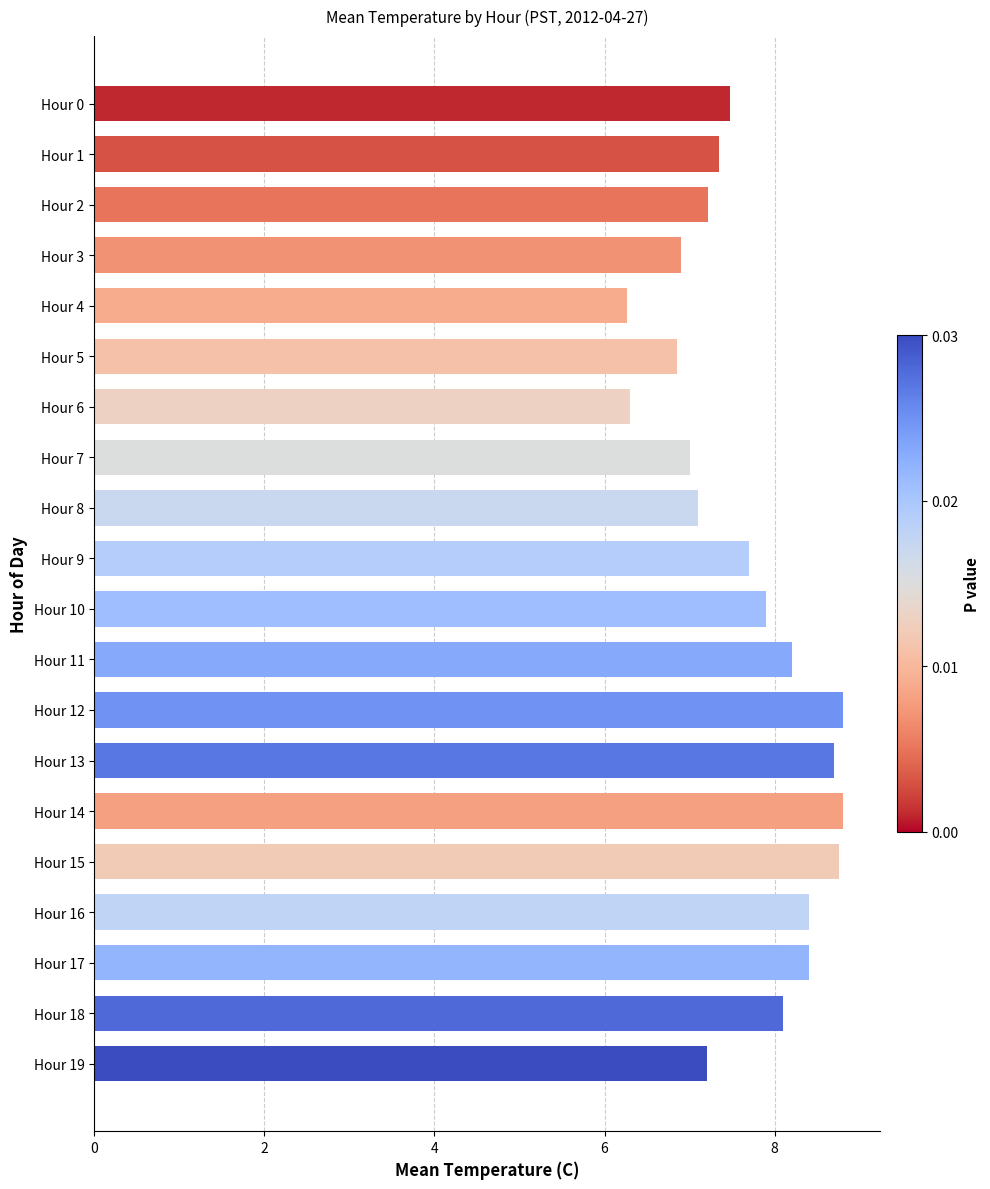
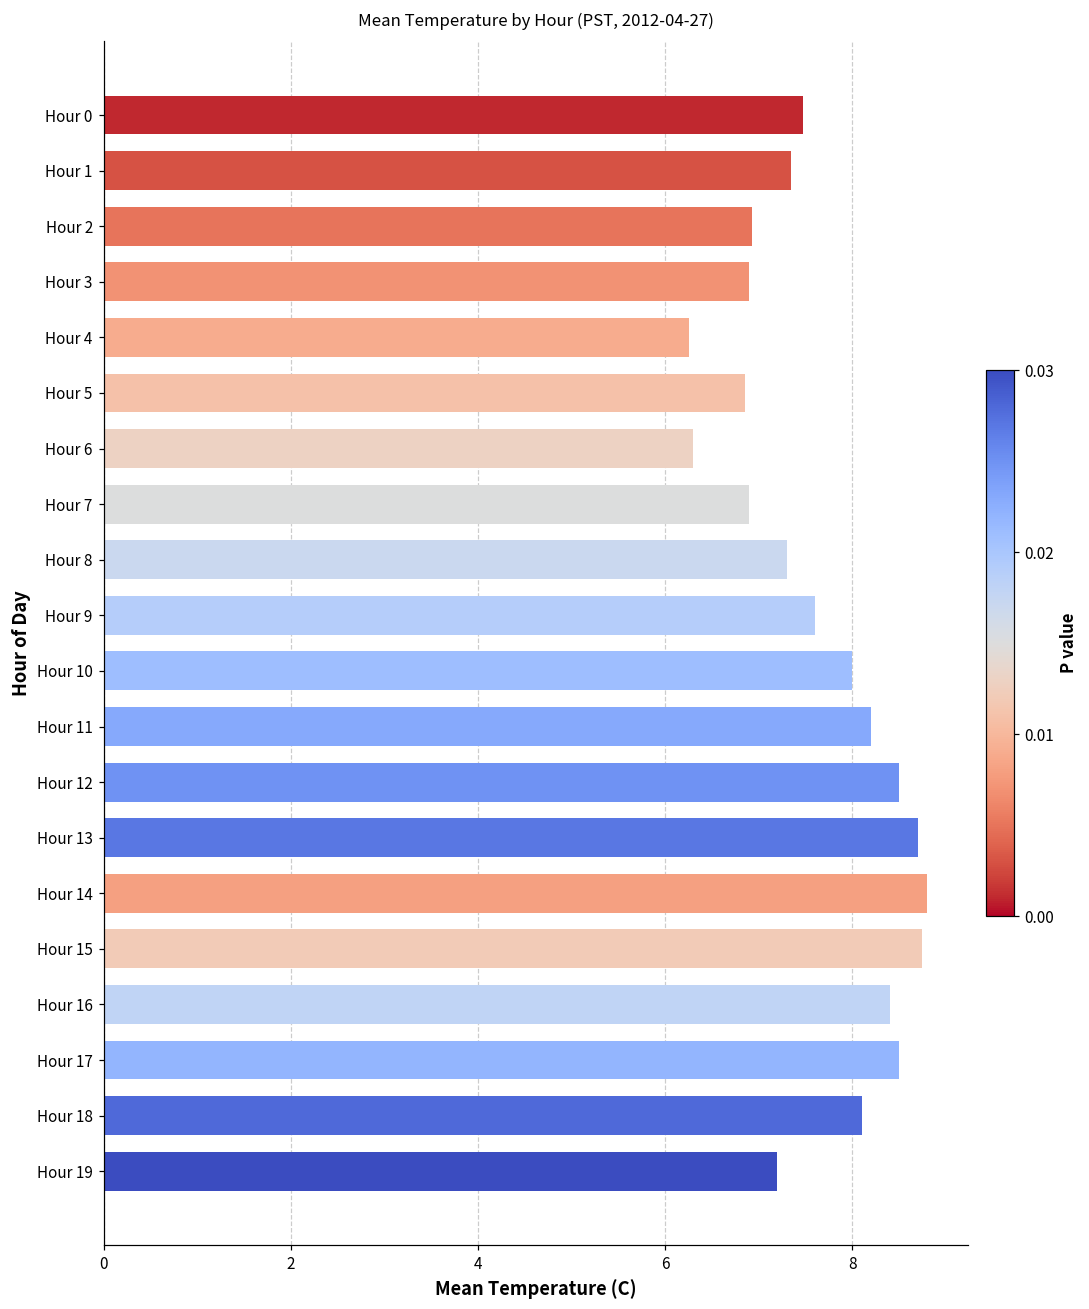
  {
    "Hour 0": 7.5,
    "Hour 1": 7.4,
-   "Hour 2": 7.2,
+   "Hour 2": 6.9,
    "Hour 3": 6.9,
    "Hour 4": 6.3,
    "Hour 5": 6.9,
    "Hour 6": 6.3,
-   "Hour 7": 7.0,
-   "Hour 8": 7.1,
-   "Hour 9": 7.7,
-   "Hour 10": 7.9,
+   "Hour 7": 6.9,
+   "Hour 8": 7.3,
+   "Hour 9": 7.6,
+   "Hour 10": 8.0,
    "Hour 11": 8.2,
-   "Hour 12": 8.8,
+   "Hour 12": 8.5,
    "Hour 13": 8.7,
    "Hour 14": 8.8,
    "Hour 15": 8.8,
    "Hour 16": 8.4,
-   "Hour 17": 8.4,
+   "Hour 17": 8.5,
    "Hour 18": 8.1,
    "Hour 19": 7.2
  }
